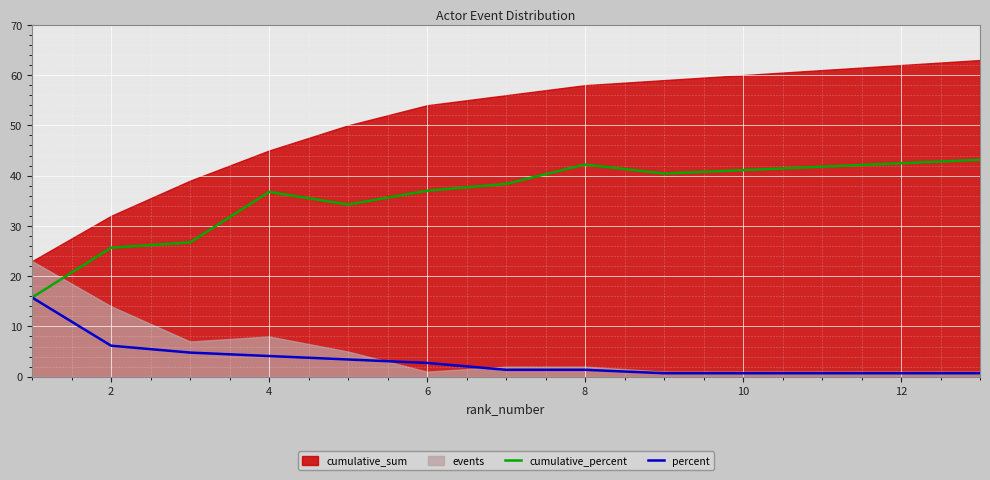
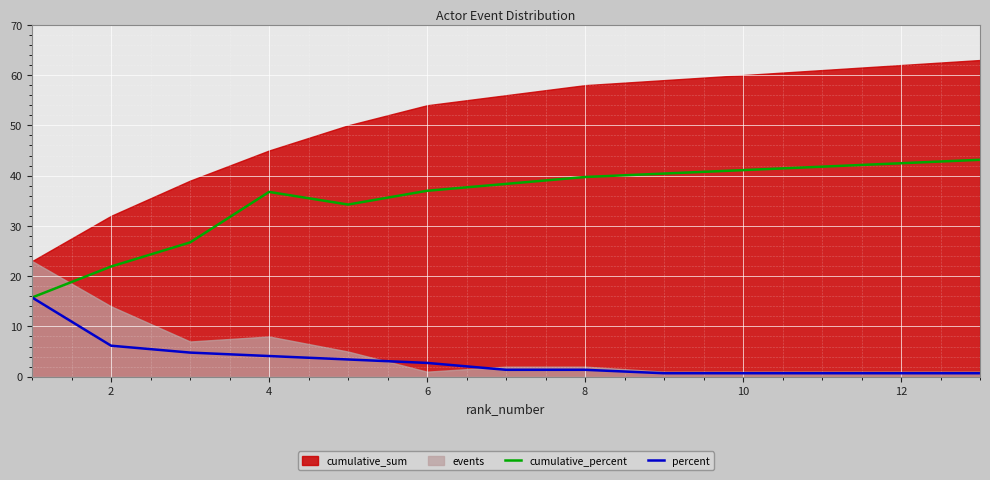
  {
    "cumulative_percent": {
-     "2": 26,
+     "2": 22,
      "4": 37,
      "6": 37,
-     "8": 42,
+     "8": 40,
      "10": 41,
      "12": 42
    },
    "percent": {
      "2": 6,
      "4": 4,
      "6": 3,
      "8": 1
    }
  }
